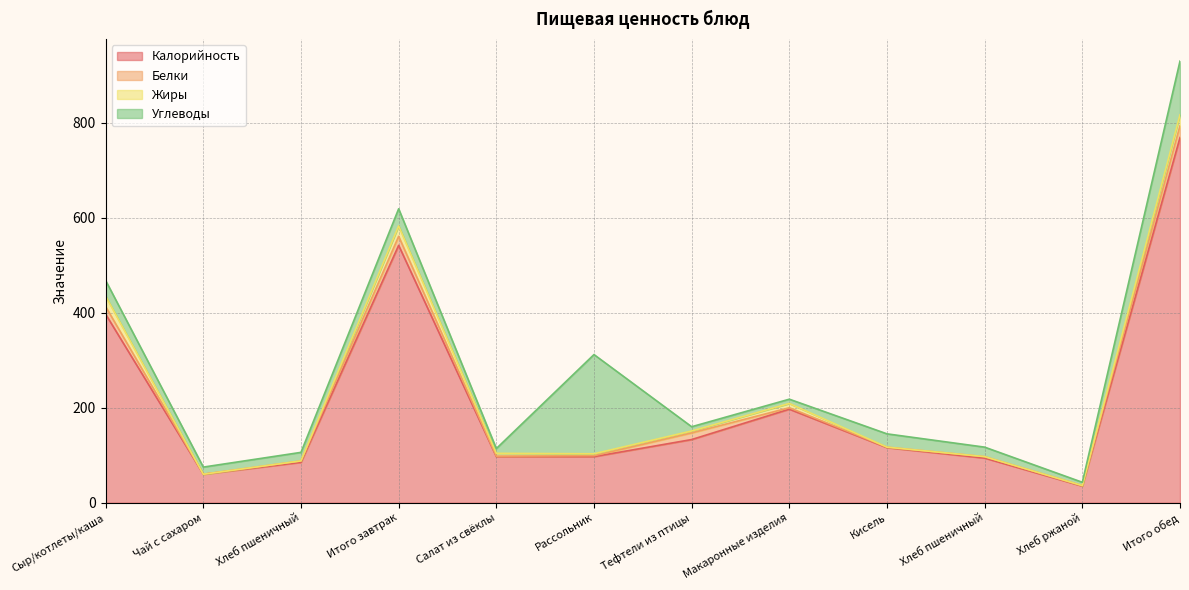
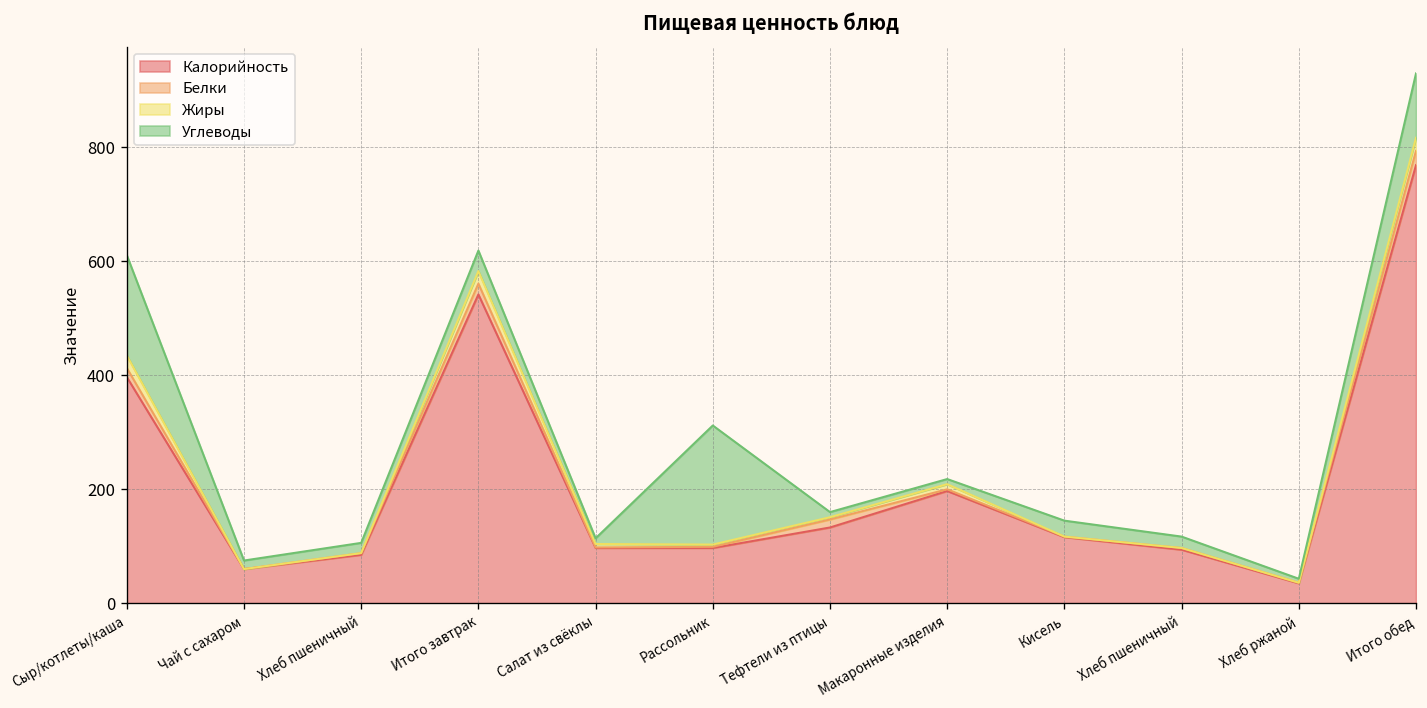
  {
    "Углеводы": {
-     "Сыр/котлеты/каша": 30,
+     "Сыр/котлеты/каша": 180,
      "Чай с сахаром": 20,
      "Итого завтрак": 40,
      "Салат из свёклы": 10,
      "Рассольник": 210,
      "Тефтели из птицы": 10,
      "Макаронные изделия": 10,
      "Кисель": 30,
      "Хлеб ржаной": 10,
      "Итого обед": 110
    }
  }
